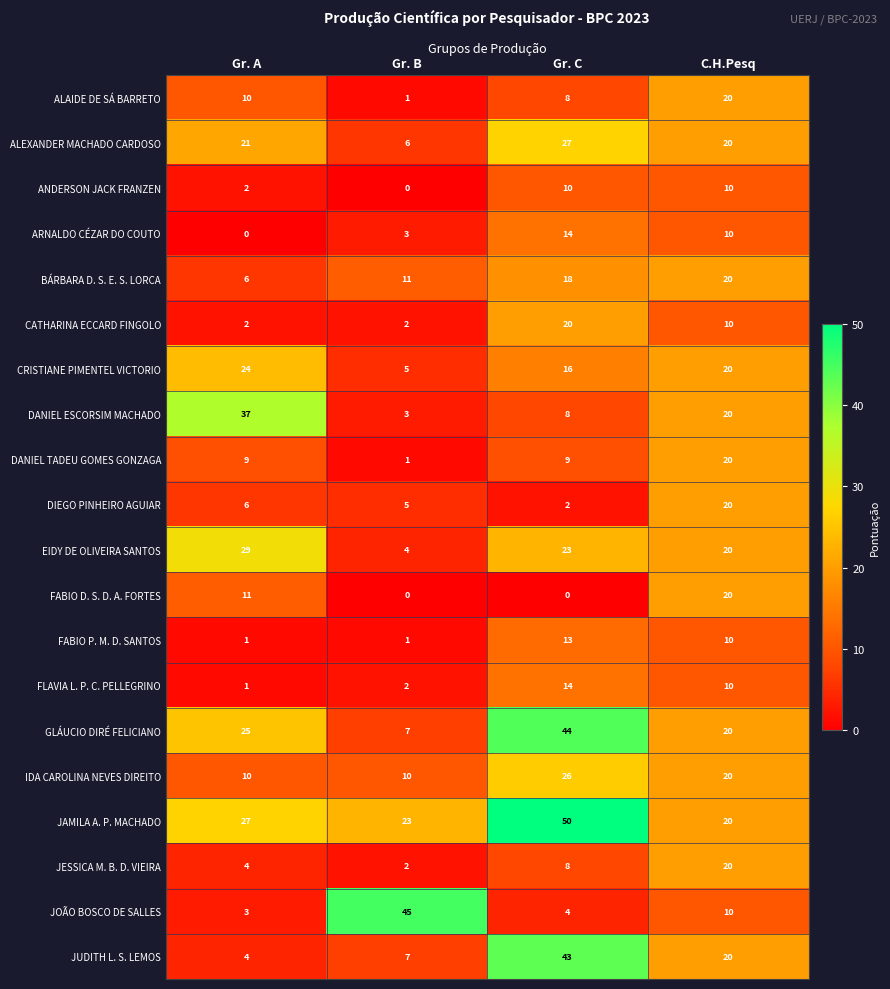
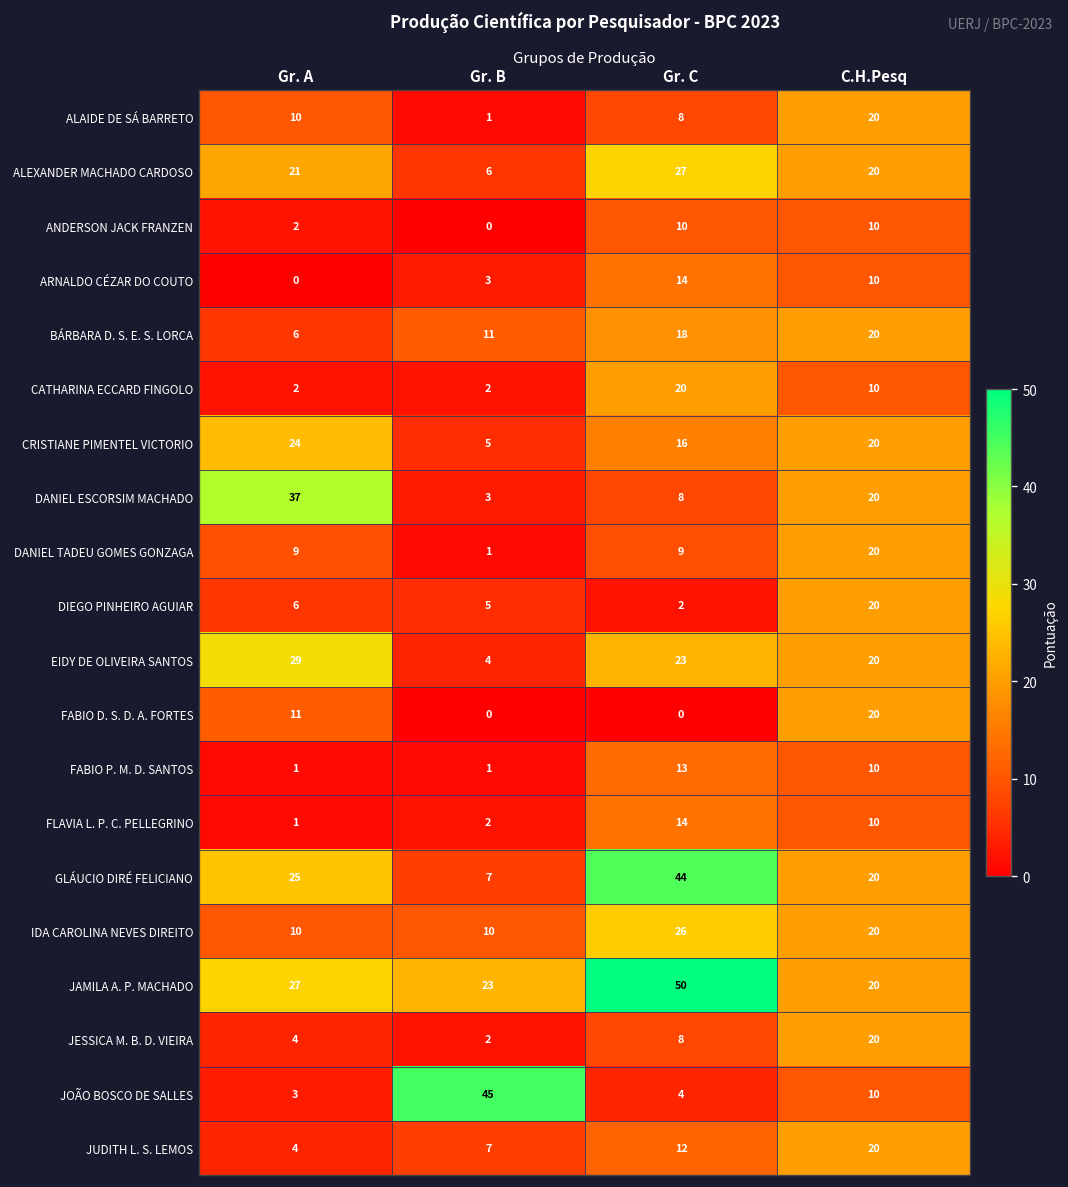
  {
    "ALAIDE DE SÁ BARRETO": {
      "Gr. A": 10,
      "Gr. B": 1,
      "Gr. C": 8,
      "C.H.Pesq": 20
    },
    "ALEXANDER MACHADO CARDOSO": {
      "Gr. A": 21,
      "Gr. B": 6,
      "Gr. C": 27,
      "C.H.Pesq": 20
    },
    "ANDERSON JACK FRANZEN": {
      "Gr. A": 2,
      "Gr. B": 0,
      "Gr. C": 10,
      "C.H.Pesq": 10
    },
    "ARNALDO CÉZAR DO COUTO": {
      "Gr. A": 0,
      "Gr. B": 3,
      "Gr. C": 14,
      "C.H.Pesq": 10
    },
    "BÁRBARA D. S. E. S. LORCA": {
      "Gr. A": 6,
      "Gr. B": 11,
      "Gr. C": 18,
      "C.H.Pesq": 20
    },
    "CATHARINA ECCARD FINGOLO": {
      "Gr. A": 2,
      "Gr. B": 2,
      "Gr. C": 20,
      "C.H.Pesq": 10
    },
    "CRISTIANE PIMENTEL VICTORIO": {
      "Gr. A": 24,
      "Gr. B": 5,
      "Gr. C": 16,
      "C.H.Pesq": 20
    },
    "DANIEL ESCORSIM MACHADO": {
      "Gr. A": 37,
      "Gr. B": 3,
      "Gr. C": 8,
      "C.H.Pesq": 20
    },
    "DANIEL TADEU GOMES GONZAGA": {
      "Gr. A": 9,
      "Gr. B": 1,
      "Gr. C": 9,
      "C.H.Pesq": 20
    },
    "DIEGO PINHEIRO AGUIAR": {
      "Gr. A": 6,
      "Gr. B": 5,
      "Gr. C": 2,
      "C.H.Pesq": 20
    },
    "EIDY DE OLIVEIRA SANTOS": {
      "Gr. A": 29,
      "Gr. B": 4,
      "Gr. C": 23,
      "C.H.Pesq": 20
    },
    "FABIO D. S. D. A. FORTES": {
      "Gr. A": 11,
      "Gr. B": 0,
      "Gr. C": 0,
      "C.H.Pesq": 20
    },
    "FABIO P. M. D. SANTOS": {
      "Gr. A": 1,
      "Gr. B": 1,
      "Gr. C": 13,
      "C.H.Pesq": 10
    },
    "FLAVIA L. P. C. PELLEGRINO": {
      "Gr. A": 1,
      "Gr. B": 2,
      "Gr. C": 14,
      "C.H.Pesq": 10
    },
    "GLÁUCIO DIRÉ FELICIANO": {
      "Gr. A": 25,
      "Gr. B": 7,
      "Gr. C": 44,
      "C.H.Pesq": 20
    },
    "IDA CAROLINA NEVES DIREITO": {
      "Gr. A": 10,
      "Gr. B": 10,
      "Gr. C": 26,
      "C.H.Pesq": 20
    },
    "JAMILA A. P. MACHADO": {
      "Gr. A": 27,
      "Gr. B": 23,
      "Gr. C": 50,
      "C.H.Pesq": 20
    },
    "JESSICA M. B. D. VIEIRA": {
      "Gr. A": 4,
      "Gr. B": 2,
      "Gr. C": 8,
      "C.H.Pesq": 20
    },
    "JOÃO BOSCO DE SALLES": {
      "Gr. A": 3,
      "Gr. B": 45,
      "Gr. C": 4,
      "C.H.Pesq": 10
    },
    "JUDITH L. S. LEMOS": {
      "Gr. A": 4,
      "Gr. B": 7,
-     "Gr. C": 43,
+     "Gr. C": 12,
      "C.H.Pesq": 20
    }
  }
